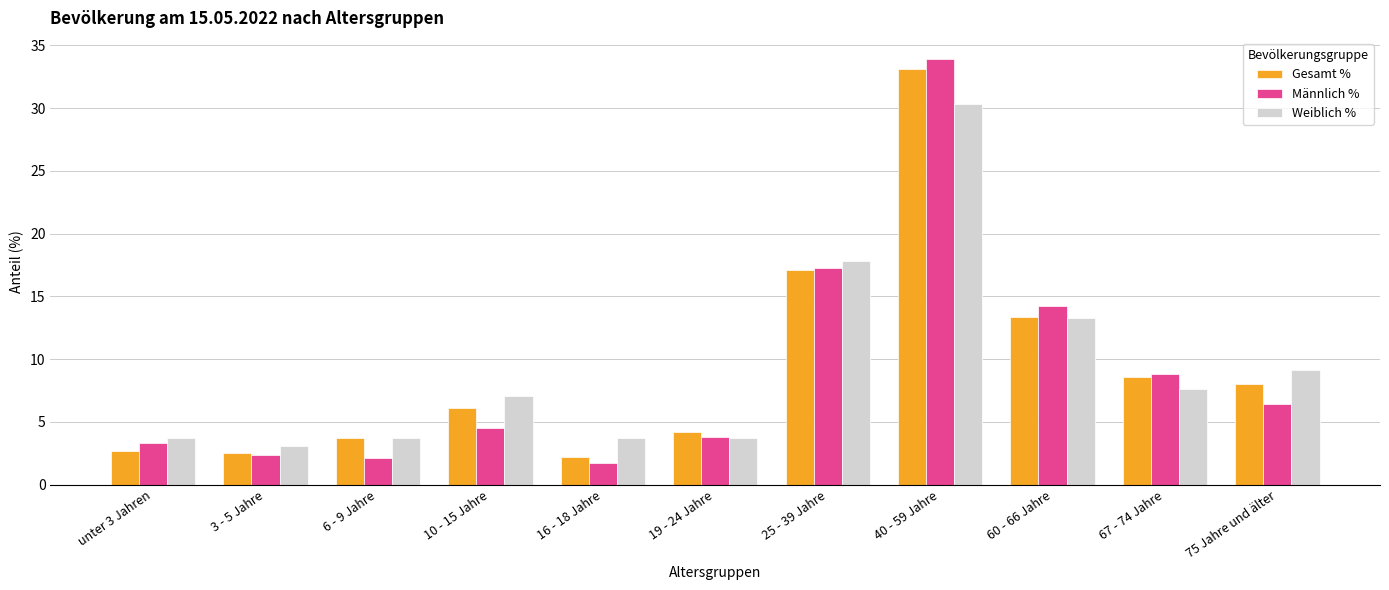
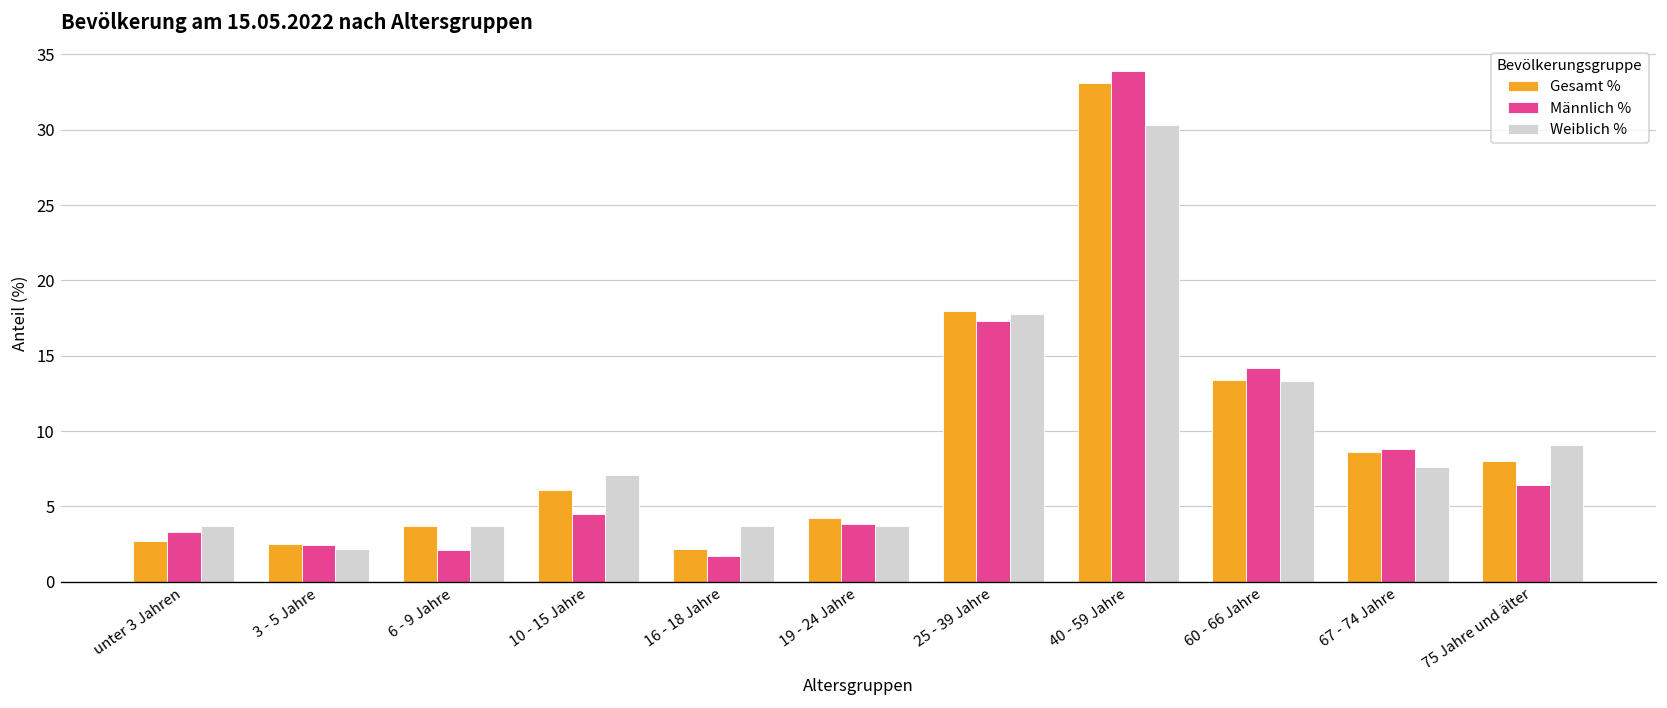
  {
    "Gesamt %": {
      "unter 3 Jahren": 2.7,
      "3 - 5 Jahre": 2.5,
      "6 - 9 Jahre": 3.7,
      "10 - 15 Jahre": 6.1,
      "16 - 18 Jahre": 2.2,
      "19 - 24 Jahre": 4.2,
-     "25 - 39 Jahre": 17.1,
+     "25 - 39 Jahre": 18.0,
      "40 - 59 Jahre": 33.1,
      "60 - 66 Jahre": 13.4,
      "67 - 74 Jahre": 8.6,
      "75 Jahre und älter": 8.0
    },
    "Männlich %": {
      "unter 3 Jahren": 3.3,
      "3 - 5 Jahre": 2.4,
      "6 - 9 Jahre": 2.1,
      "10 - 15 Jahre": 4.5,
      "16 - 18 Jahre": 1.7,
      "19 - 24 Jahre": 3.8,
      "25 - 39 Jahre": 17.3,
      "40 - 59 Jahre": 33.9,
      "60 - 66 Jahre": 14.2,
      "67 - 74 Jahre": 8.8,
      "75 Jahre und älter": 6.4
    },
    "Weiblich %": {
      "unter 3 Jahren": 3.7,
-     "3 - 5 Jahre": 3.1,
+     "3 - 5 Jahre": 2.2,
      "6 - 9 Jahre": 3.7,
      "10 - 15 Jahre": 7.1,
      "16 - 18 Jahre": 3.7,
      "19 - 24 Jahre": 3.7,
      "25 - 39 Jahre": 17.8,
      "40 - 59 Jahre": 30.3,
      "60 - 66 Jahre": 13.3,
      "67 - 74 Jahre": 7.6,
      "75 Jahre und älter": 9.1
    }
  }
